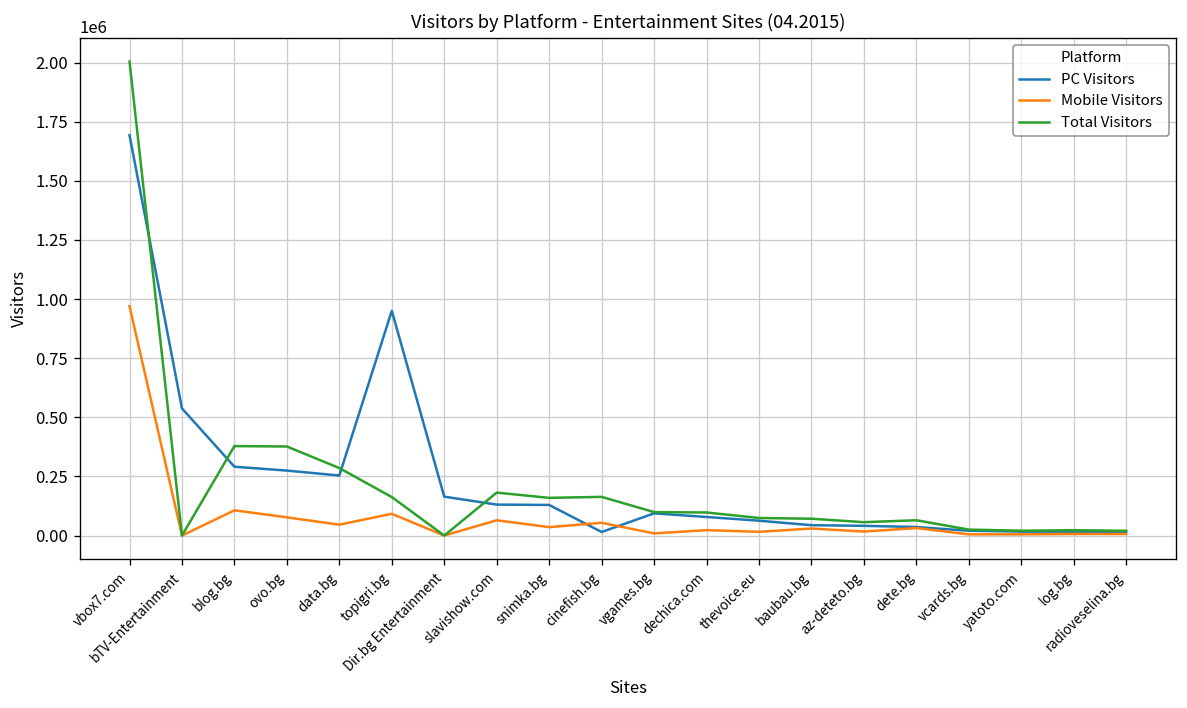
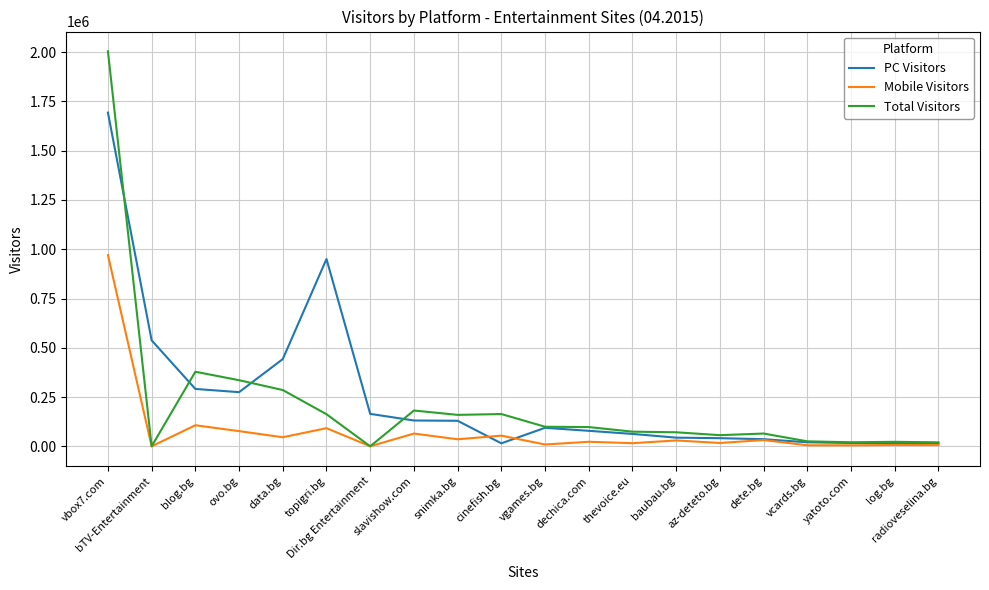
  {
    "PC Visitors": {
      "vbox7.com": 1690000,
      "bTV-Entertainment": 540000,
      "blog.bg": 290000,
      "ovo.bg": 270000,
-     "data.bg": 250000,
+     "data.bg": 440000,
      "topigri.bg": 950000,
      "Dir.bg Entertainment": 160000,
      "slavishow.com": 130000,
      "snimka.bg": 130000,
      "cinefish.bg": 20000,
      "dechica.com": 80000,
      "baubau.bg": 40000,
      "az-deteto.bg": 40000
    },
    "Mobile Visitors": {
      "vbox7.com": 970000,
      "blog.bg": 110000,
      "ovo.bg": 80000,
      "data.bg": 50000,
      "topigri.bg": 90000,
      "slavishow.com": 60000,
      "snimka.bg": 40000,
      "cinefish.bg": 50000,
      "vgames.bg": 10000,
      "dechica.com": 20000,
      "thevoice.eu": 20000,
      "baubau.bg": 30000,
      "az-deteto.bg": 20000,
      "vcards.bg": 10000
    },
    "Total Visitors": {
      "vbox7.com": 2000000,
      "blog.bg": 380000,
-     "ovo.bg": 380000,
+     "ovo.bg": 340000,
      "data.bg": 290000,
      "topigri.bg": 160000,
      "slavishow.com": 180000,
      "snimka.bg": 160000,
      "cinefish.bg": 160000,
      "dechica.com": 100000,
      "baubau.bg": 70000,
      "az-deteto.bg": 60000,
      "dete.bg": 60000
    }
  }
